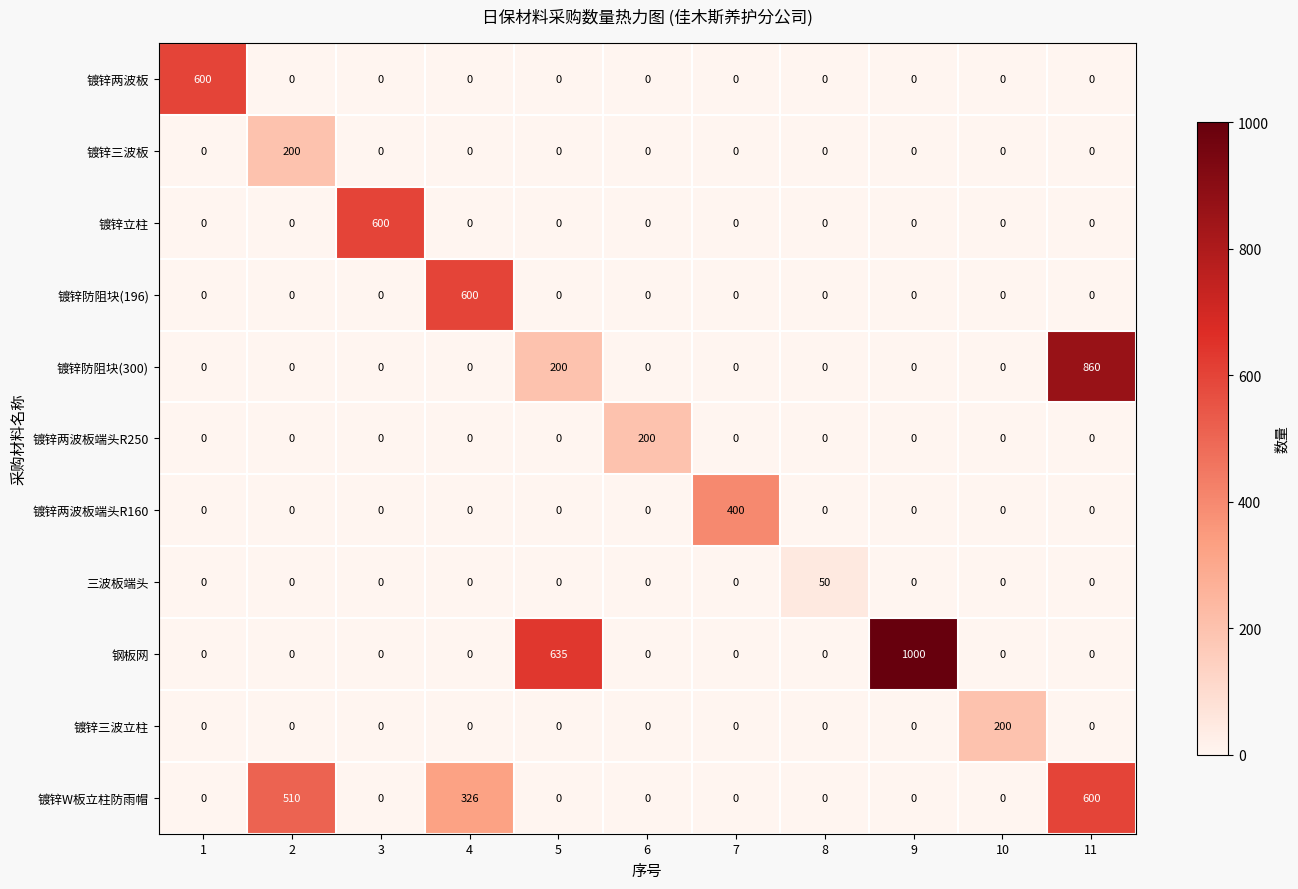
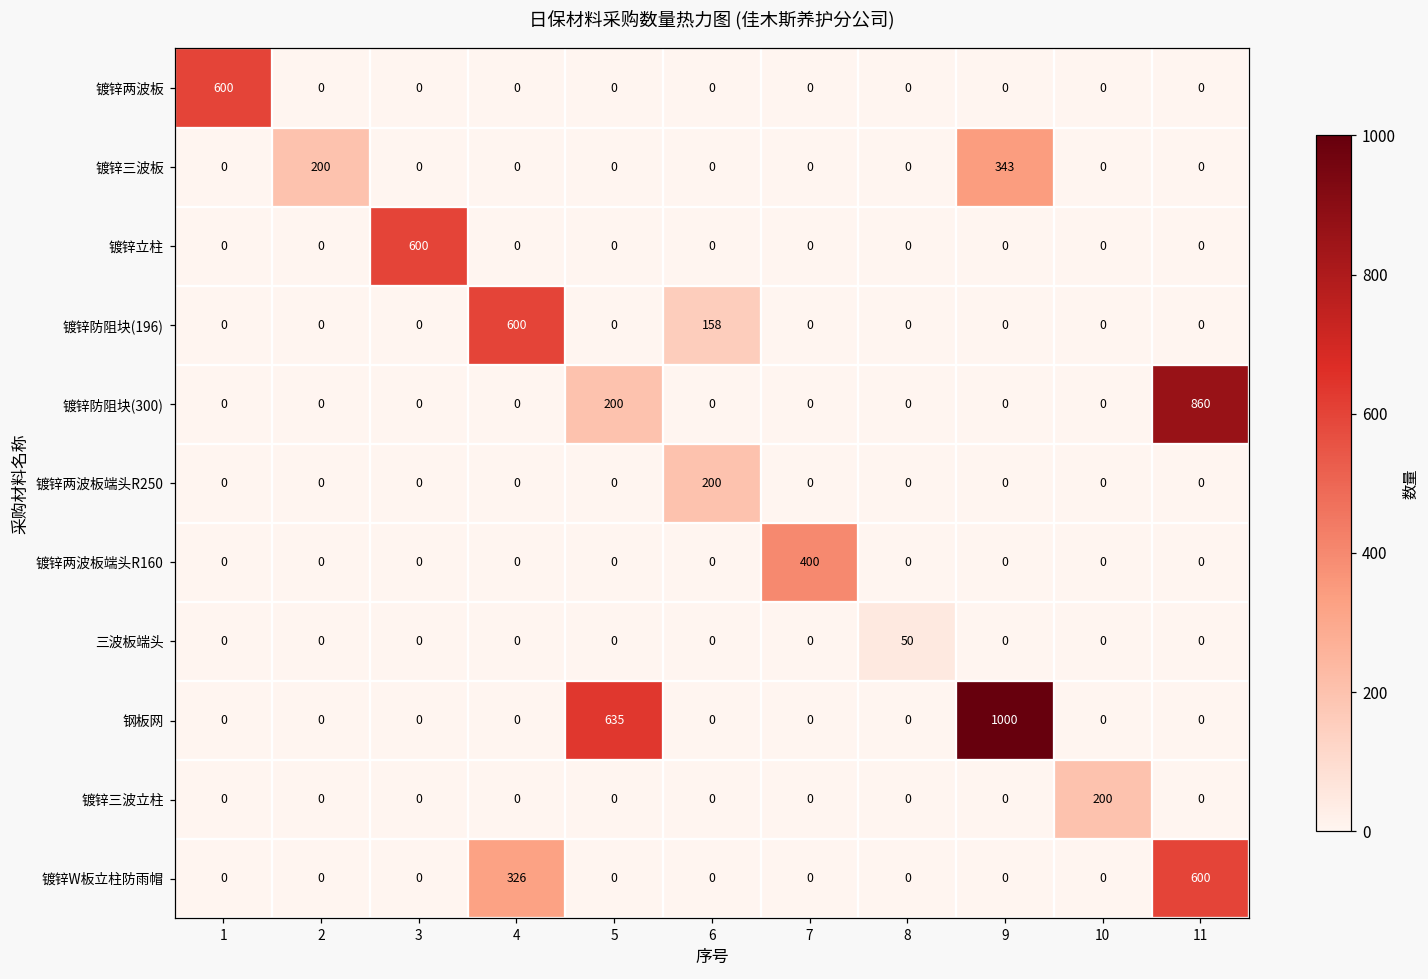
  {
    "镀锌两波板": {
      "1": 600,
      "2": 0,
      "3": 0,
      "4": 0,
      "5": 0,
      "6": 0,
      "7": 0,
      "8": 0,
      "9": 0,
      "10": 0,
      "11": 0
    },
    "镀锌三波板": {
      "1": 0,
      "2": 200,
      "3": 0,
      "4": 0,
      "5": 0,
      "6": 0,
      "7": 0,
      "8": 0,
-     "9": 0,
+     "9": 343,
      "10": 0,
      "11": 0
    },
    "镀锌立柱": {
      "1": 0,
      "2": 0,
      "3": 600,
      "4": 0,
      "5": 0,
      "6": 0,
      "7": 0,
      "8": 0,
      "9": 0,
      "10": 0,
      "11": 0
    },
    "镀锌防阻块(196)": {
      "1": 0,
      "2": 0,
      "3": 0,
      "4": 600,
      "5": 0,
-     "6": 0,
+     "6": 158,
      "7": 0,
      "8": 0,
      "9": 0,
      "10": 0,
      "11": 0
    },
    "镀锌防阻块(300)": {
      "1": 0,
      "2": 0,
      "3": 0,
      "4": 0,
      "5": 200,
      "6": 0,
      "7": 0,
      "8": 0,
      "9": 0,
      "10": 0,
      "11": 860
    },
    "镀锌两波板端头R250": {
      "1": 0,
      "2": 0,
      "3": 0,
      "4": 0,
      "5": 0,
      "6": 200,
      "7": 0,
      "8": 0,
      "9": 0,
      "10": 0,
      "11": 0
    },
    "镀锌两波板端头R160": {
      "1": 0,
      "2": 0,
      "3": 0,
      "4": 0,
      "5": 0,
      "6": 0,
      "7": 400,
      "8": 0,
      "9": 0,
      "10": 0,
      "11": 0
    },
    "三波板端头": {
      "1": 0,
      "2": 0,
      "3": 0,
      "4": 0,
      "5": 0,
      "6": 0,
      "7": 0,
      "8": 50,
      "9": 0,
      "10": 0,
      "11": 0
    },
    "钢板网": {
      "1": 0,
      "2": 0,
      "3": 0,
      "4": 0,
      "5": 635,
      "6": 0,
      "7": 0,
      "8": 0,
      "9": 1000,
      "10": 0,
      "11": 0
    },
    "镀锌三波立柱": {
      "1": 0,
      "2": 0,
      "3": 0,
      "4": 0,
      "5": 0,
      "6": 0,
      "7": 0,
      "8": 0,
      "9": 0,
      "10": 200,
      "11": 0
    },
    "镀锌W板立柱防雨帽": {
      "1": 0,
-     "2": 510,
+     "2": 0,
      "3": 0,
      "4": 326,
      "5": 0,
      "6": 0,
      "7": 0,
      "8": 0,
      "9": 0,
      "10": 0,
      "11": 600
    }
  }
